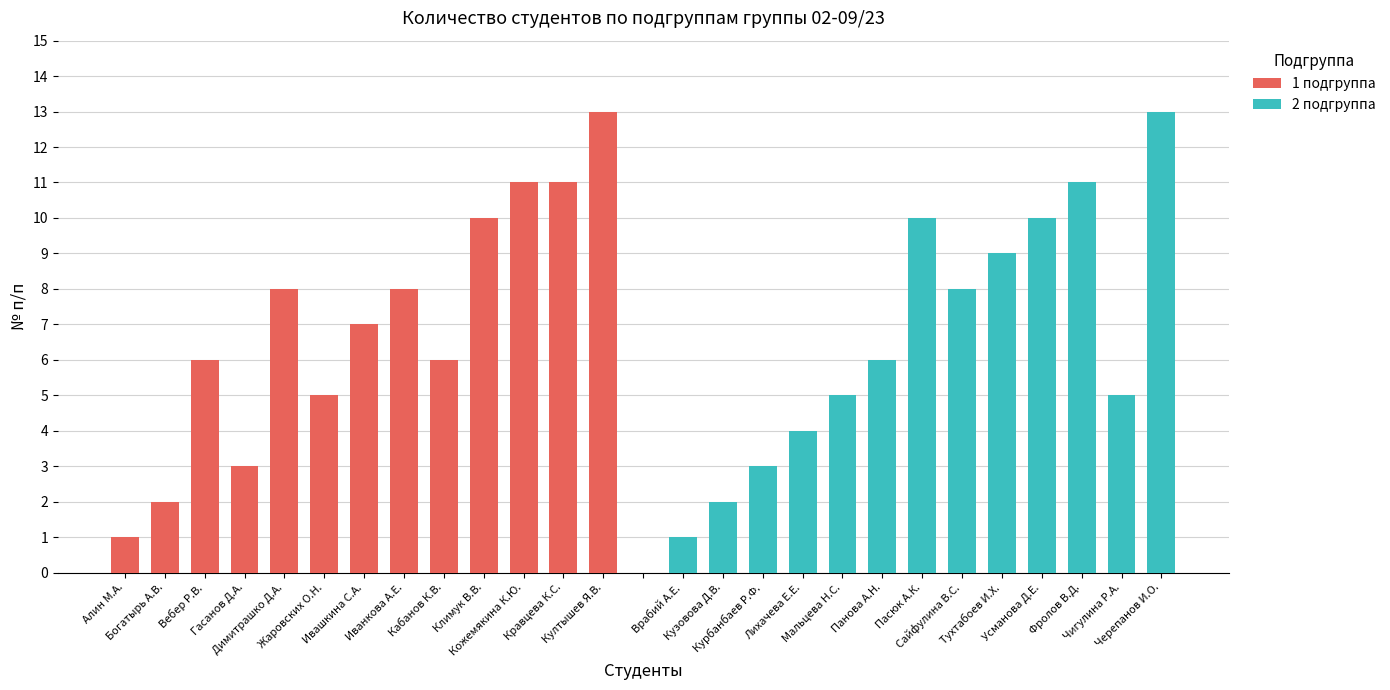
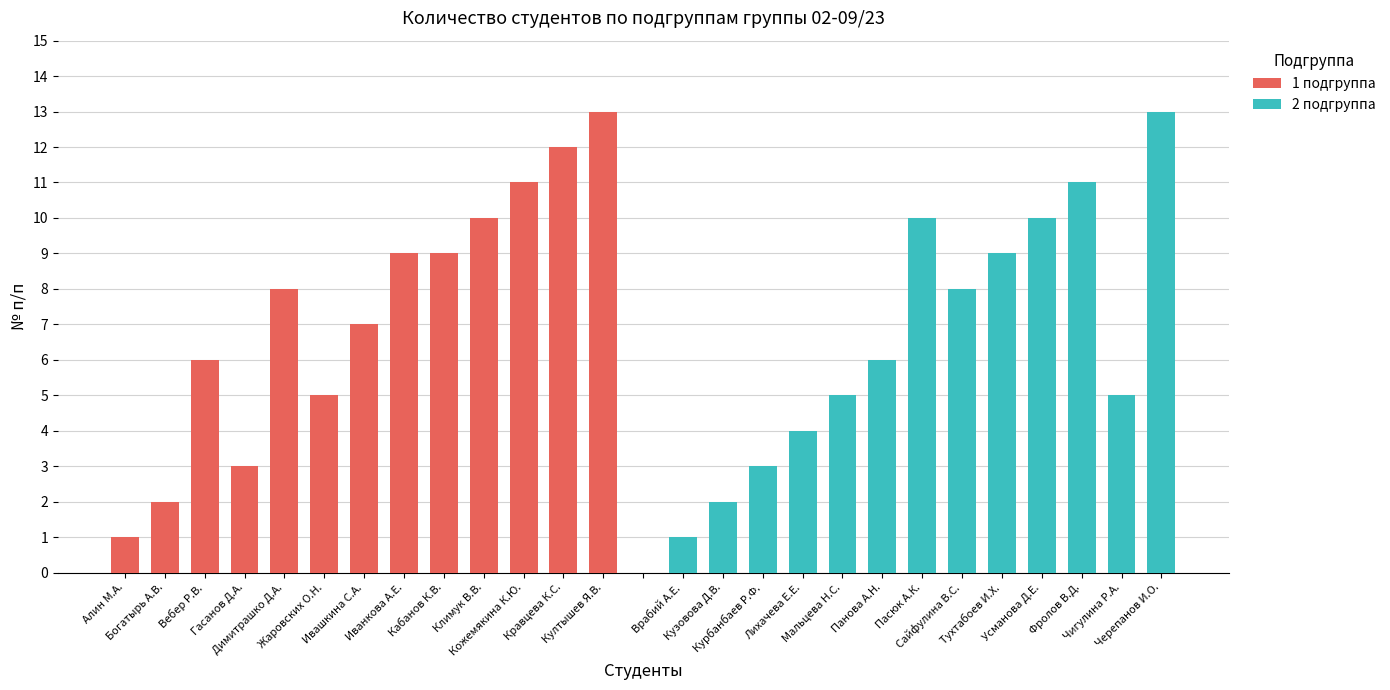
  {
    "1 подгруппа": {
      "Алин М.А.": 1,
      "Богатырь А.В.": 2,
      "Вебер Р.В.": 6,
      "Гасанов Д.А.": 3,
      "Димитрашко Д.А.": 8,
      "Жаровских О.Н.": 5,
      "Ивашкина С.А.": 7,
-     "Иванкова А.Е.": 8,
-     "Кабанов К.В.": 6,
+     "Иванкова А.Е.": 9,
+     "Кабанов К.В.": 9,
      "Климук В.В.": 10,
      "Кожемякина К.Ю.": 11,
-     "Кравцева К.С.": 11,
+     "Кравцева К.С.": 12,
      "Култышев Я.В.": 13
    },
    "2 подгруппа": {
      "Врабий А.Е.": 1,
      "Кузовова Д.В.": 2,
      "Курбанбаев Р.Ф.": 3,
      "Лихачева Е.Е.": 4,
      "Мальцева Н.С.": 5,
      "Панова А.Н.": 6,
      "Пасюк А.К.": 10,
      "Сайфулина В.С.": 8,
      "Тухтабоев И.Х.": 9,
      "Усманова Д.Е.": 10,
      "Фролов В.Д.": 11,
      "Чигулина Р.А.": 5,
      "Черепанов И.О.": 13
    }
  }
